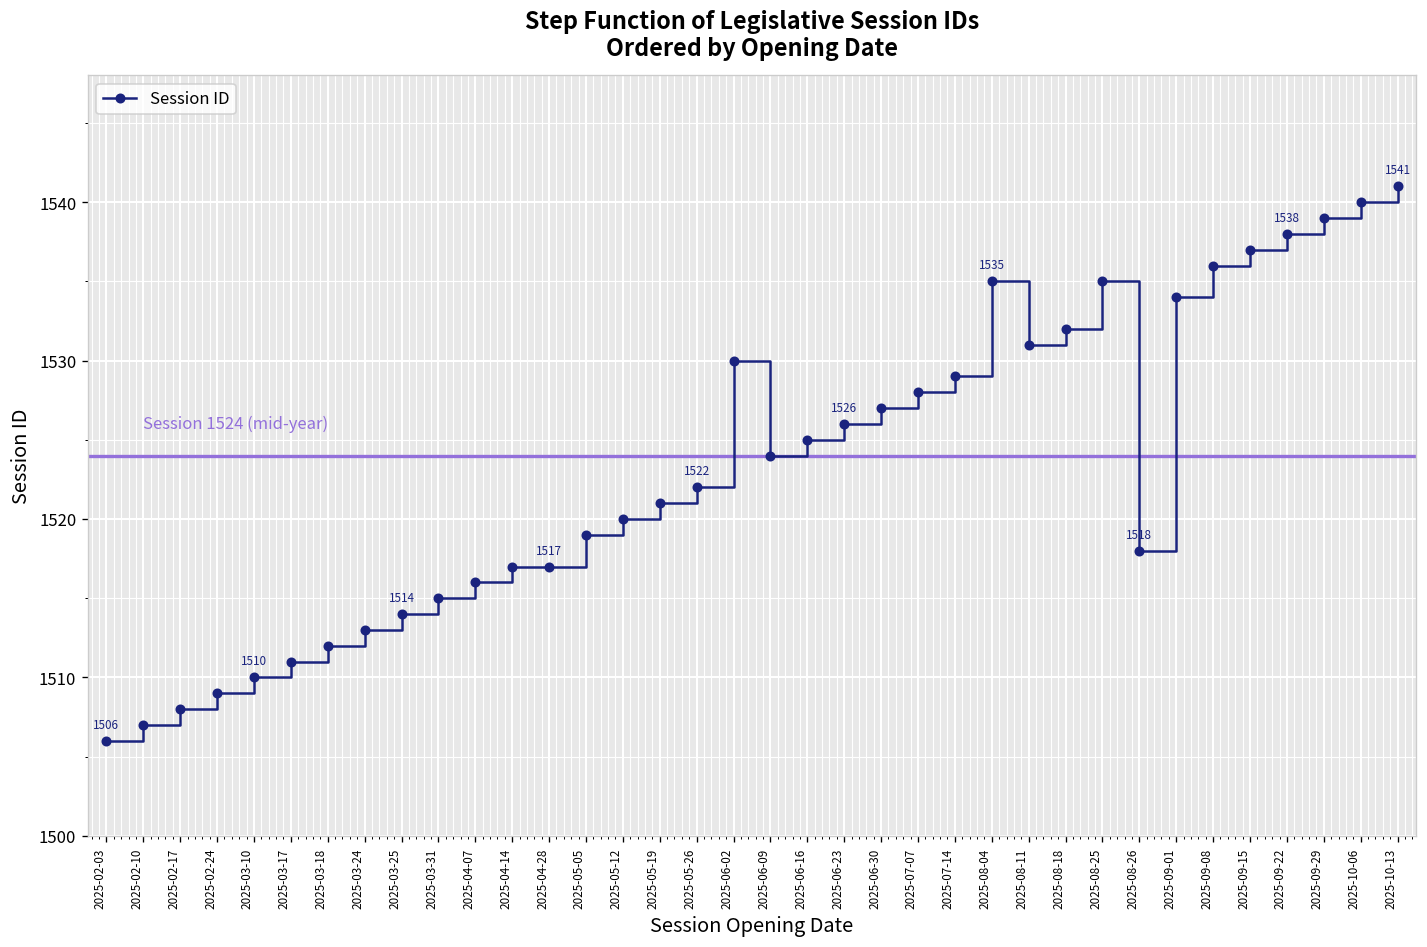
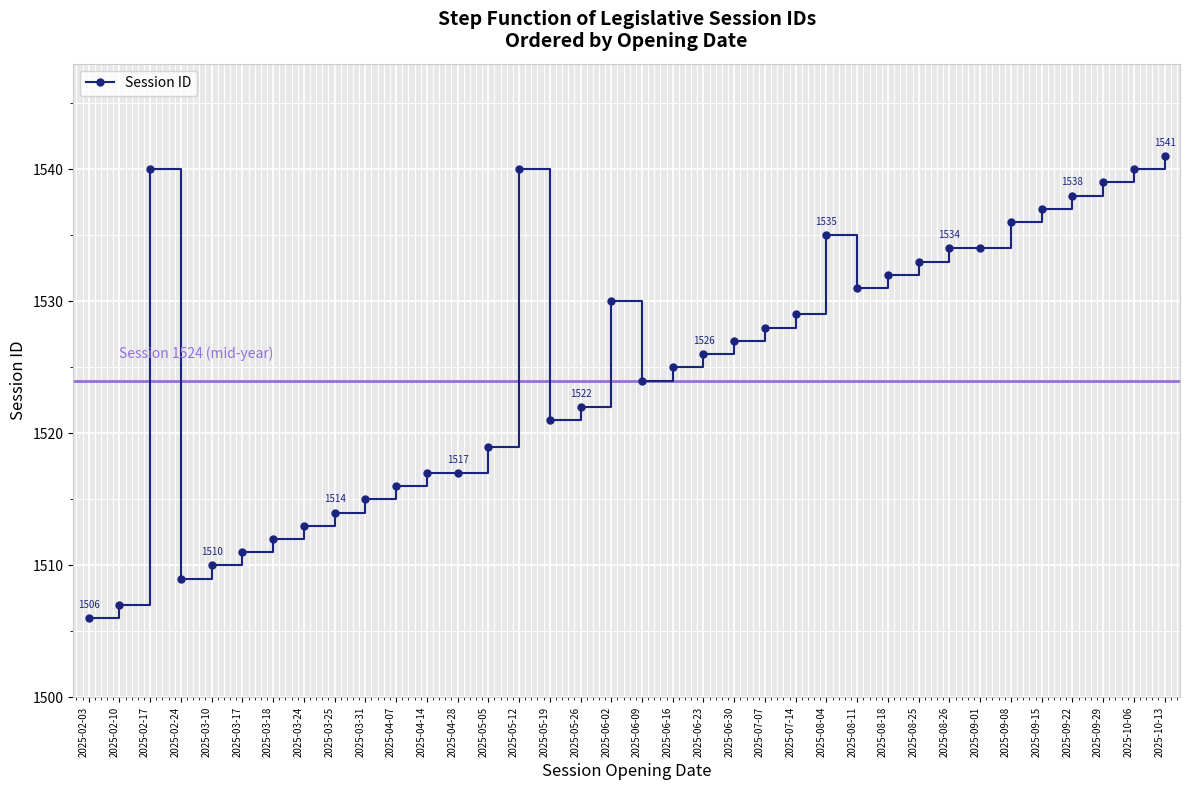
  {
    "2025-02-03": 1506,
-   "2025-02-17": 1508,
+   "2025-02-17": 1540,
    "2025-03-10": 1510,
    "2025-03-25": 1514,
    "2025-04-28": 1517,
-   "2025-05-12": 1520,
+   "2025-05-12": 1540,
    "2025-05-26": 1522,
    "2025-06-23": 1526,
    "2025-08-04": 1535,
-   "2025-08-25": 1535,
-   "2025-08-26": 1518,
+   "2025-08-25": 1533,
+   "2025-08-26": 1534,
    "2025-09-22": 1538,
    "2025-10-13": 1541
  }
